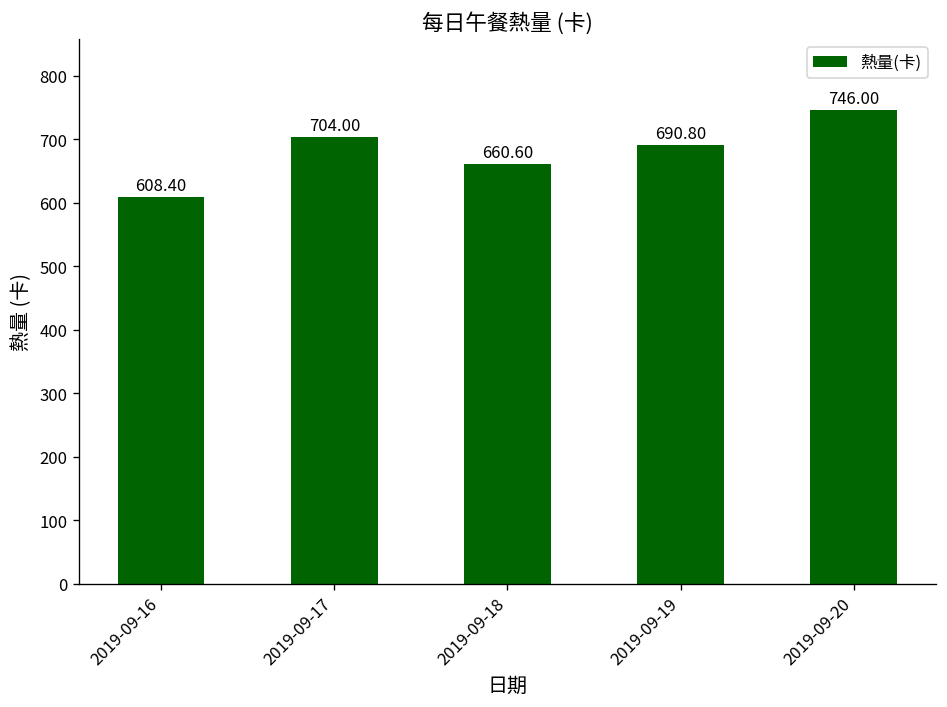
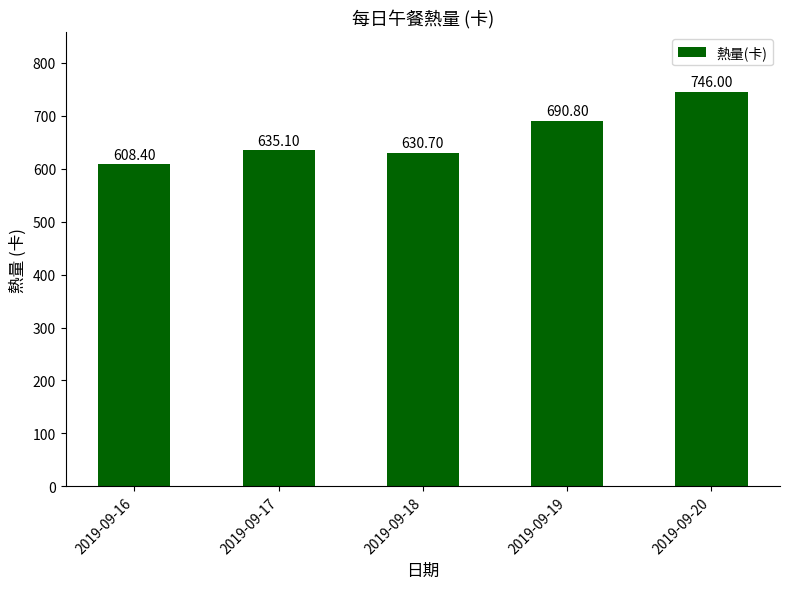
  {
    "2019-09-16": 608.40,
-   "2019-09-17": 704.00,
-   "2019-09-18": 660.60,
+   "2019-09-17": 635.10,
+   "2019-09-18": 630.70,
    "2019-09-19": 690.80,
    "2019-09-20": 746.00
  }
